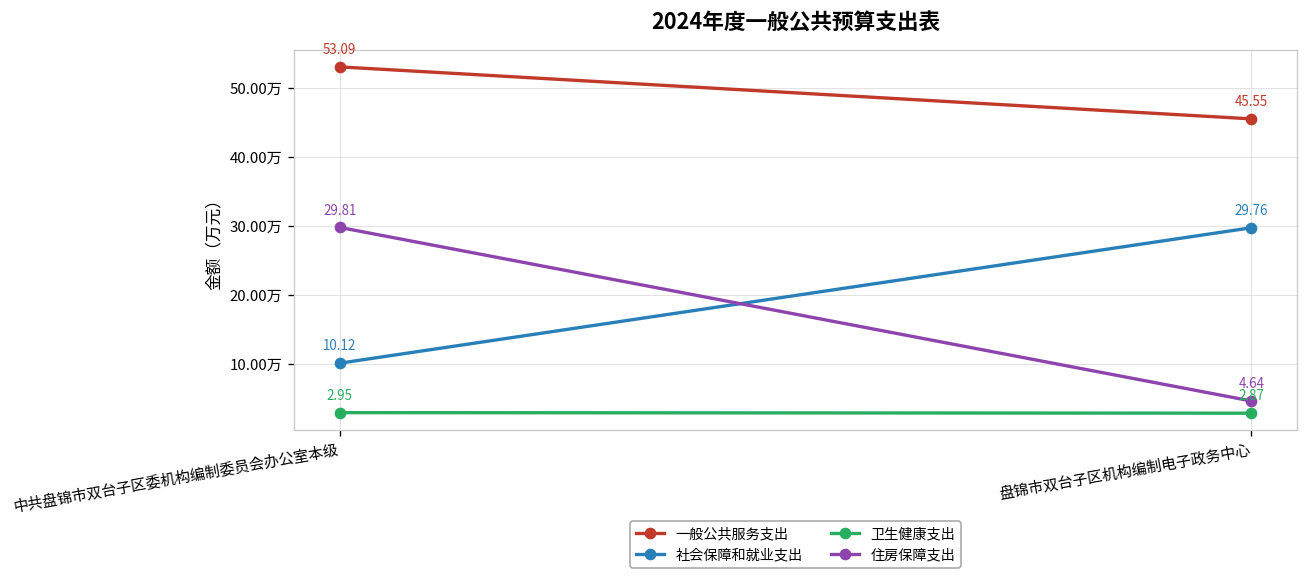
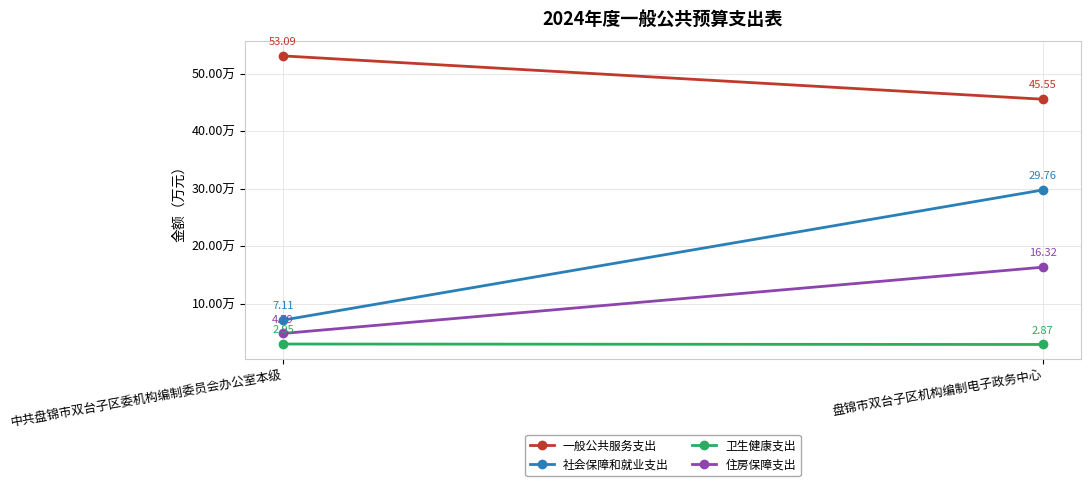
  {
    "一般公共服务支出": {
      "中共盘锦市双台子区委机构编制委员会办公室本级": 53.09,
      "盘锦市双台子区机构编制电子政务中心": 45.55
    },
    "社会保障和就业支出": {
-     "中共盘锦市双台子区委机构编制委员会办公室本级": 10.12,
+     "中共盘锦市双台子区委机构编制委员会办公室本级": 7.11,
      "盘锦市双台子区机构编制电子政务中心": 29.76
    },
    "卫生健康支出": {
      "中共盘锦市双台子区委机构编制委员会办公室本级": 2.95
    },
    "住房保障支出": {
-     "中共盘锦市双台子区委机构编制委员会办公室本级": 29.81,
-     "盘锦市双台子区机构编制电子政务中心": 4.64
+     "中共盘锦市双台子区委机构编制委员会办公室本级": 4.79,
+     "盘锦市双台子区机构编制电子政务中心": 16.32
    }
  }
